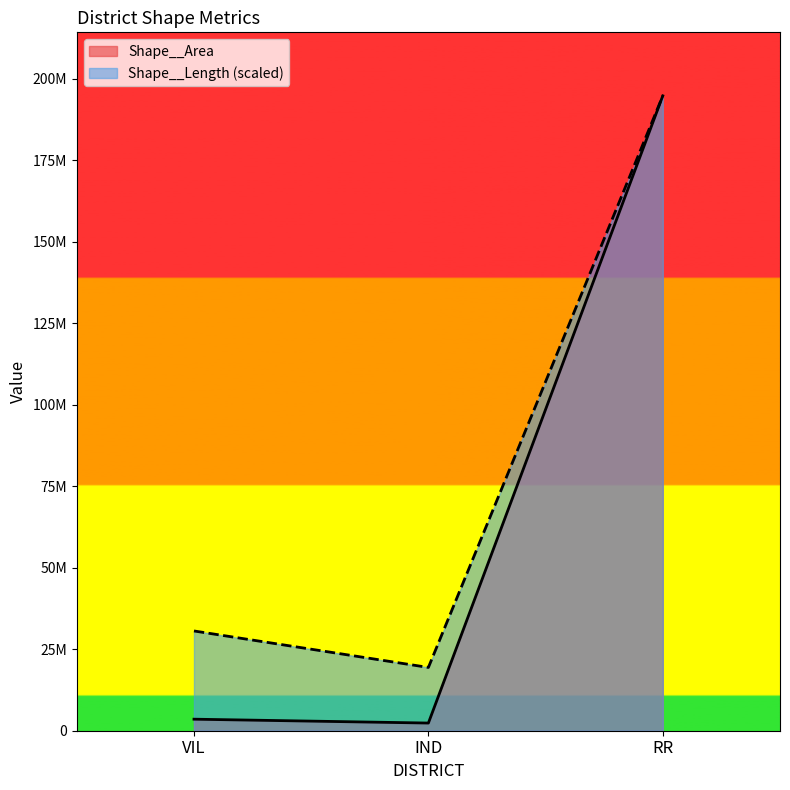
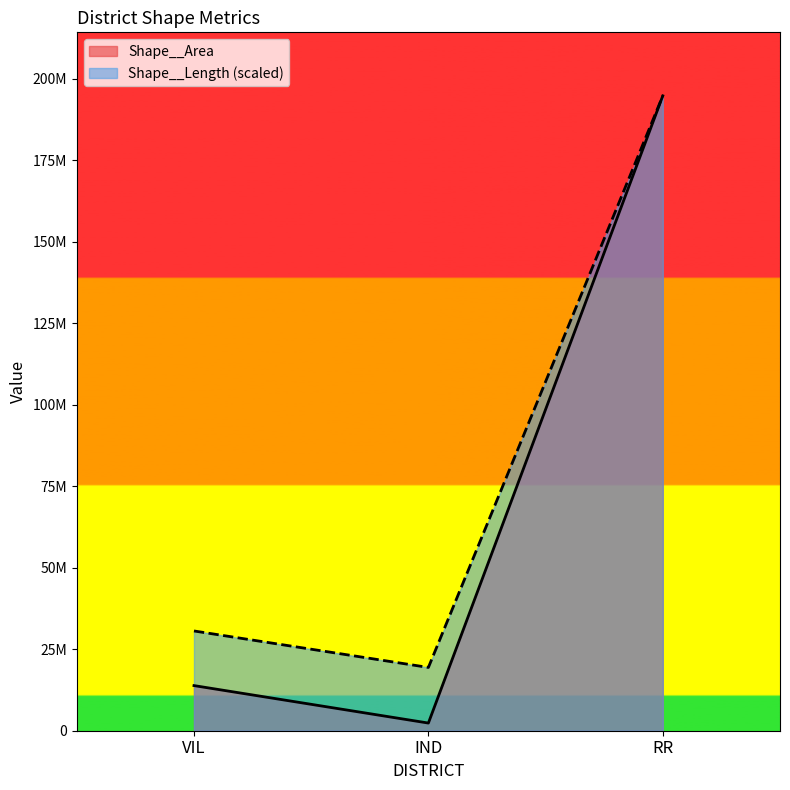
  {
    "Shape__Area": {
-     "VIL": 4000000,
+     "VIL": 14000000,
      "IND": 2000000
    },
    "Shape__Length (scaled)": {
      "VIL": 31000000,
      "IND": 19000000
    }
  }
